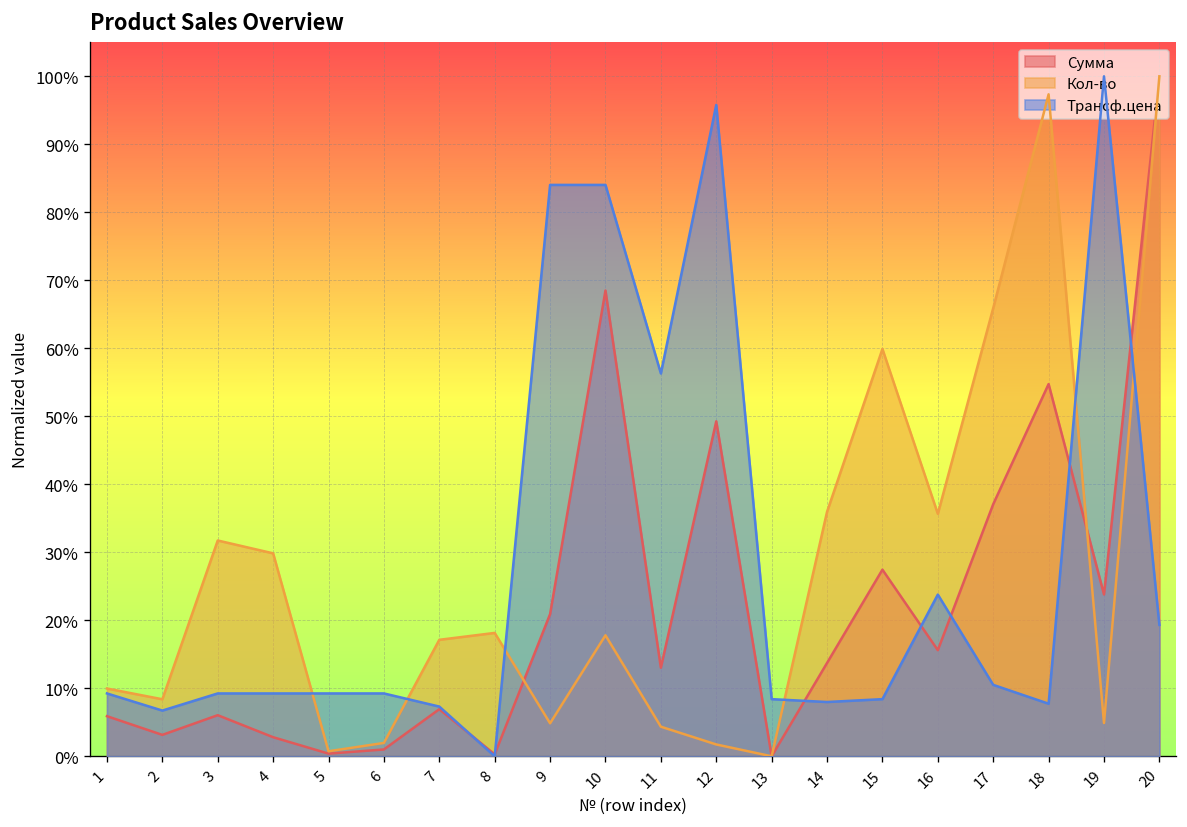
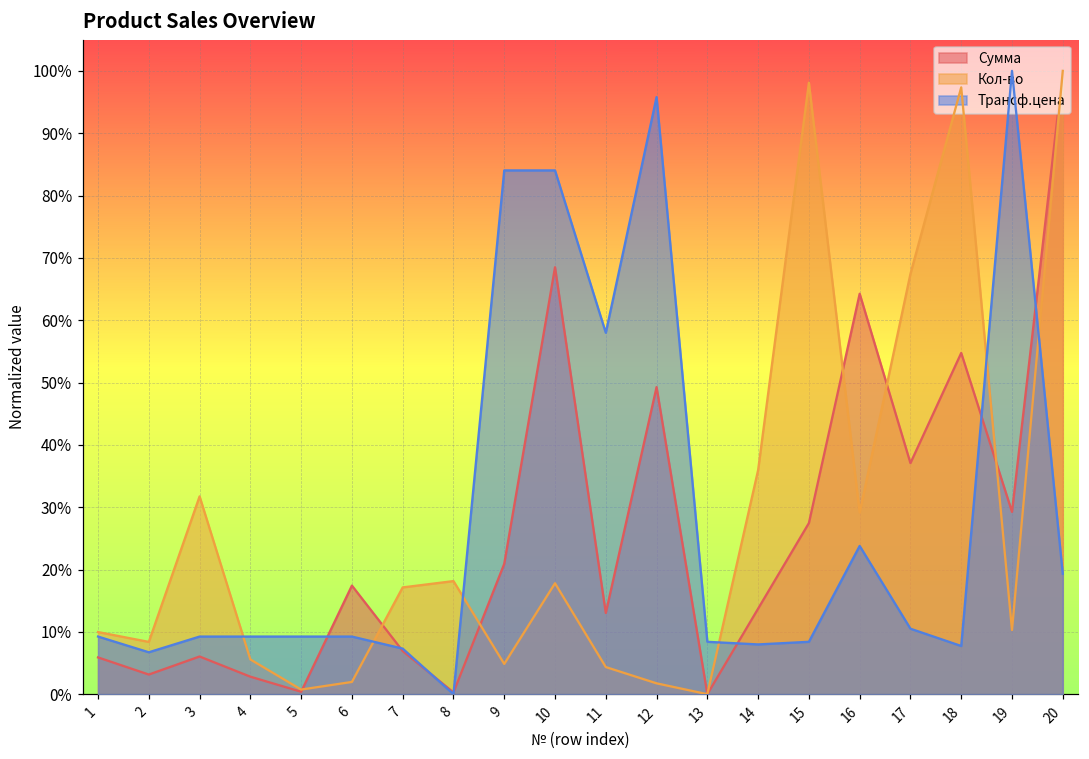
  {
    "Сумма": {
      "1": "6%",
      "2": "3%",
      "3": "6%",
      "4": "3%",
-     "6": "1%",
+     "6": "17%",
      "9": "21%",
      "10": "68%",
      "11": "13%",
      "12": "49%",
      "14": "14%",
      "15": "27%",
-     "16": "16%",
+     "16": "64%",
      "17": "37%",
      "18": "55%",
-     "19": "24%"
+     "19": "29%"
    },
    "Кол-во": {
      "1": "10%",
      "2": "8%",
      "3": "32%",
-     "4": "30%",
+     "4": "6%",
      "6": "2%",
      "7": "17%",
      "8": "18%",
      "9": "5%",
      "10": "18%",
      "11": "4%",
      "12": "2%",
      "14": "36%",
-     "15": "60%",
-     "16": "36%",
-     "17": "66%",
-     "19": "5%"
+     "15": "98%",
+     "16": "29%",
+     "17": "67%",
+     "19": "10%"
    },
    "Трансф.цена": {
      "1": "9%",
      "2": "7%",
      "3": "9%",
      "4": "9%",
      "5": "9%",
      "6": "9%",
      "9": "84%",
      "10": "84%",
-     "11": "56%",
+     "11": "58%",
      "12": "96%",
      "13": "8%",
      "14": "8%",
      "15": "8%",
      "16": "24%",
      "17": "11%",
      "18": "8%",
      "20": "19%"
    }
  }
